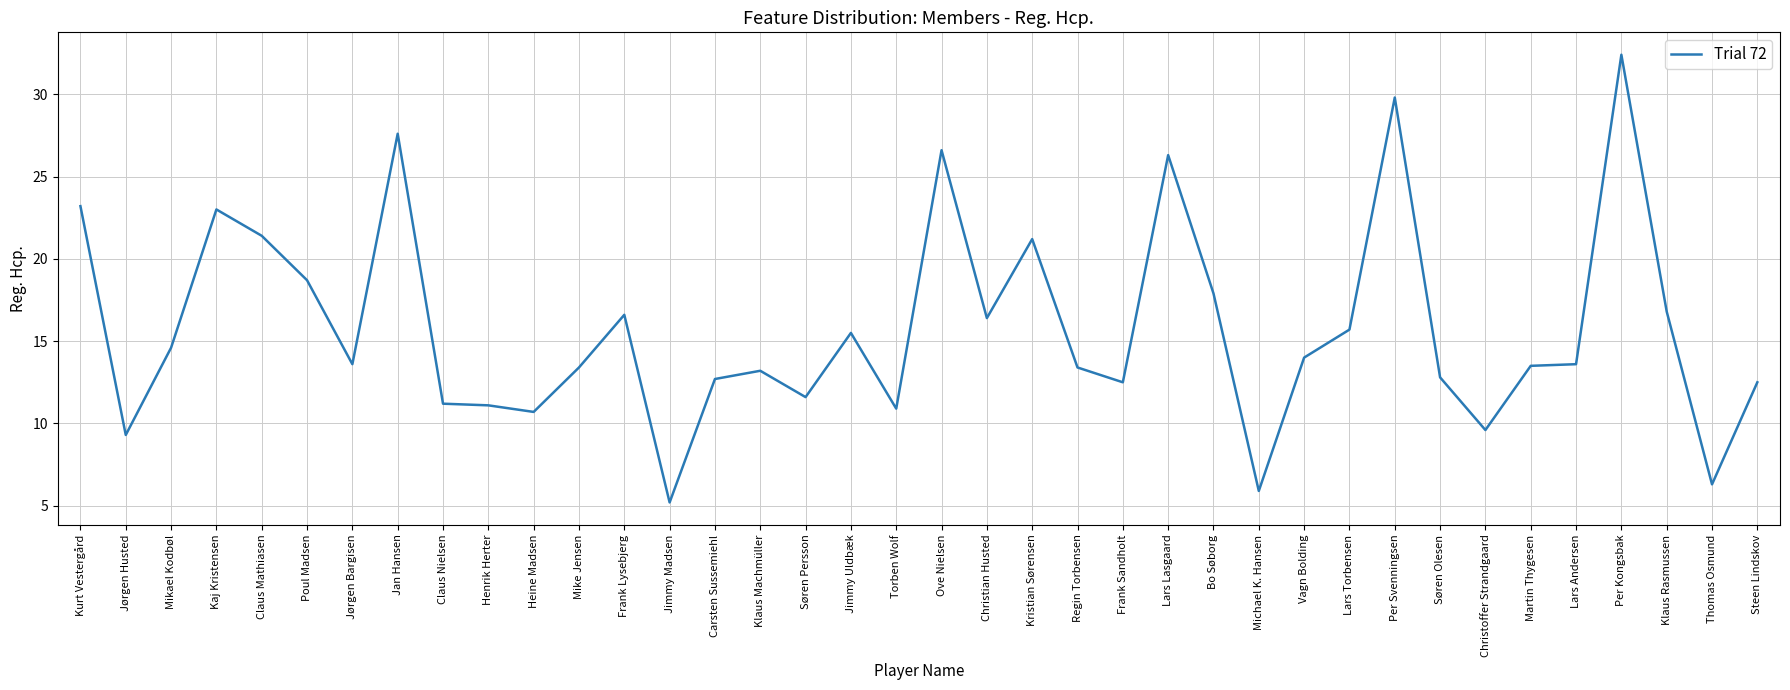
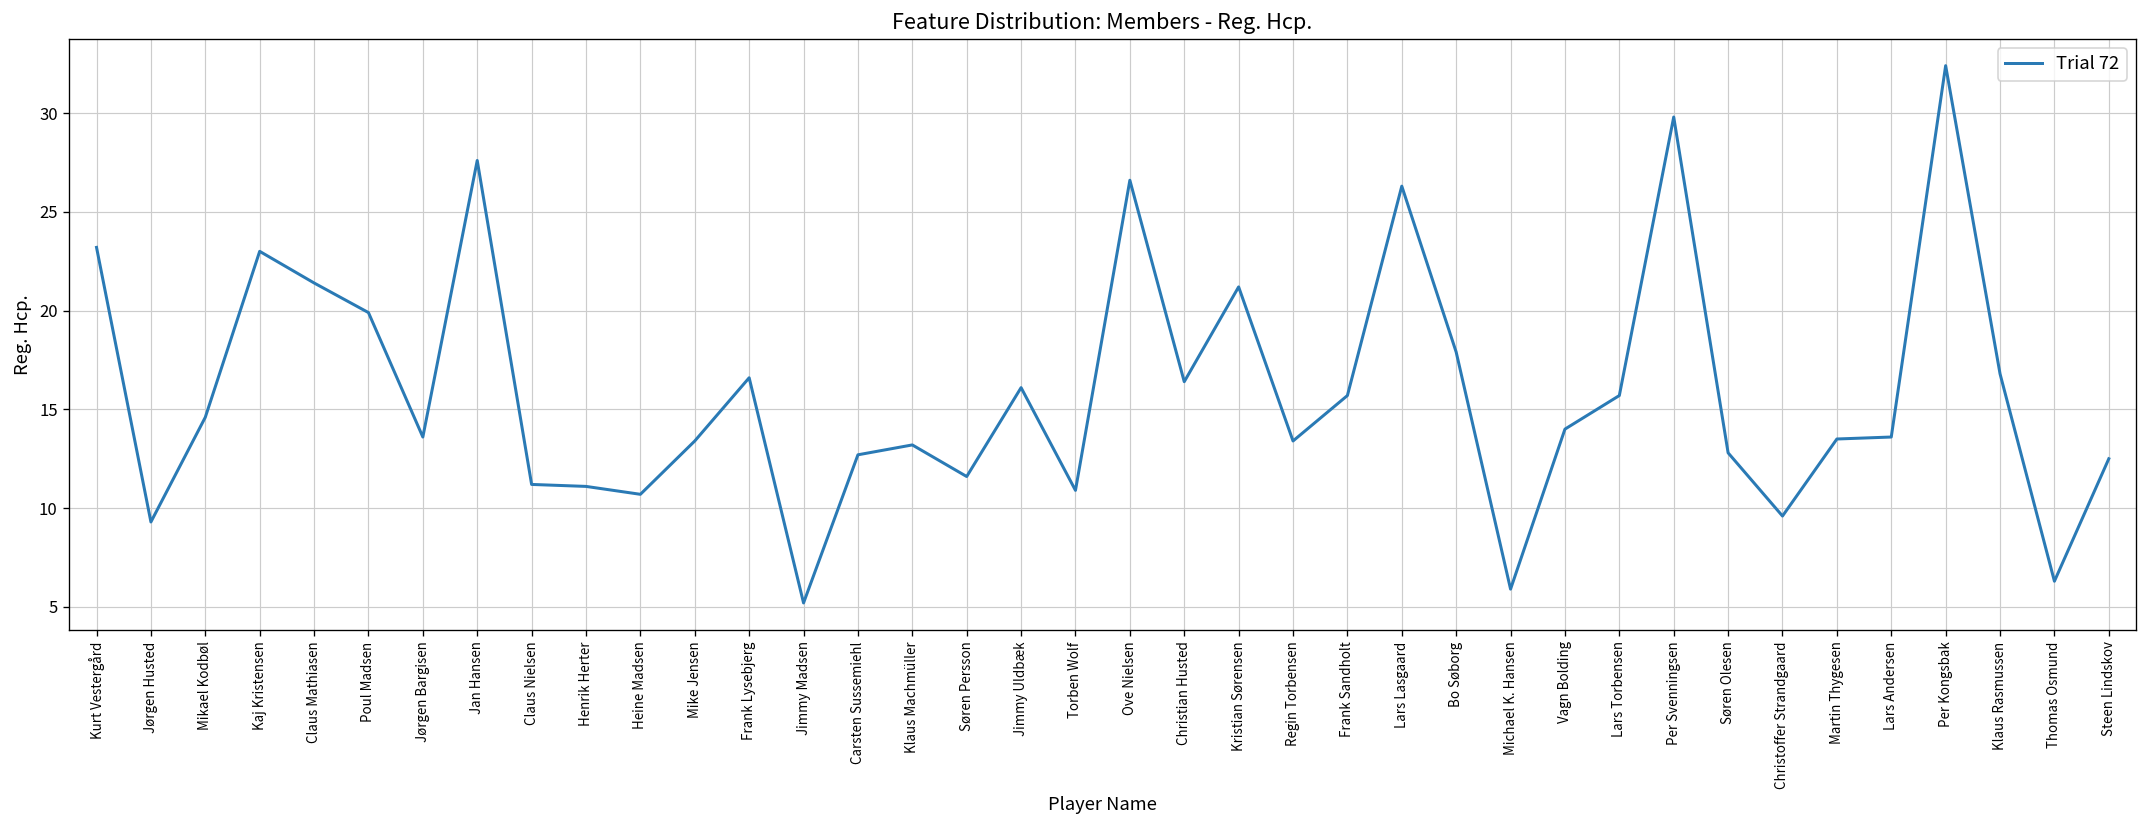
  {
    "Kurt Vestergård": 23.2,
    "Jørgen Husted": 9.3,
    "Mikael Kodbøl": 14.6,
    "Kaj Kristensen": 23.0,
    "Claus Mathiasen": 21.4,
-   "Poul Madsen": 18.7,
+   "Poul Madsen": 19.9,
    "Jørgen Bargisen": 13.6,
    "Jan Hansen": 27.6,
    "Claus Nielsen": 11.2,
    "Henrik Herter": 11.1,
    "Heine Madsen": 10.7,
    "Mike Jensen": 13.4,
    "Frank Lysebjerg": 16.6,
    "Jimmy Madsen": 5.2,
    "Carsten Sussemiehl": 12.7,
    "Klaus Machmüller": 13.2,
    "Søren Persson": 11.6,
-   "Jimmy Uldbæk": 15.5,
+   "Jimmy Uldbæk": 16.1,
    "Torben Wolf": 10.9,
    "Ove Nielsen": 26.6,
    "Christian Husted": 16.4,
    "Kristian Sørensen": 21.2,
    "Regin Torbensen": 13.4,
-   "Frank Sandholt": 12.5,
+   "Frank Sandholt": 15.7,
    "Lars Lasgaard": 26.3,
    "Bo Søborg": 17.9,
    "Michael K. Hansen": 5.9,
    "Vagn Bolding": 14.0,
    "Lars Torbensen": 15.7,
    "Per Svenningsen": 29.8,
    "Søren Olesen": 12.8,
    "Christoffer Strandgaard": 9.6,
    "Martin Thygesen": 13.5,
    "Lars Andersen": 13.6,
    "Per Kongsbak": 32.4,
    "Klaus Rasmussen": 16.8,
    "Thomas Osmund": 6.3,
    "Steen Lindskov": 12.5
  }
